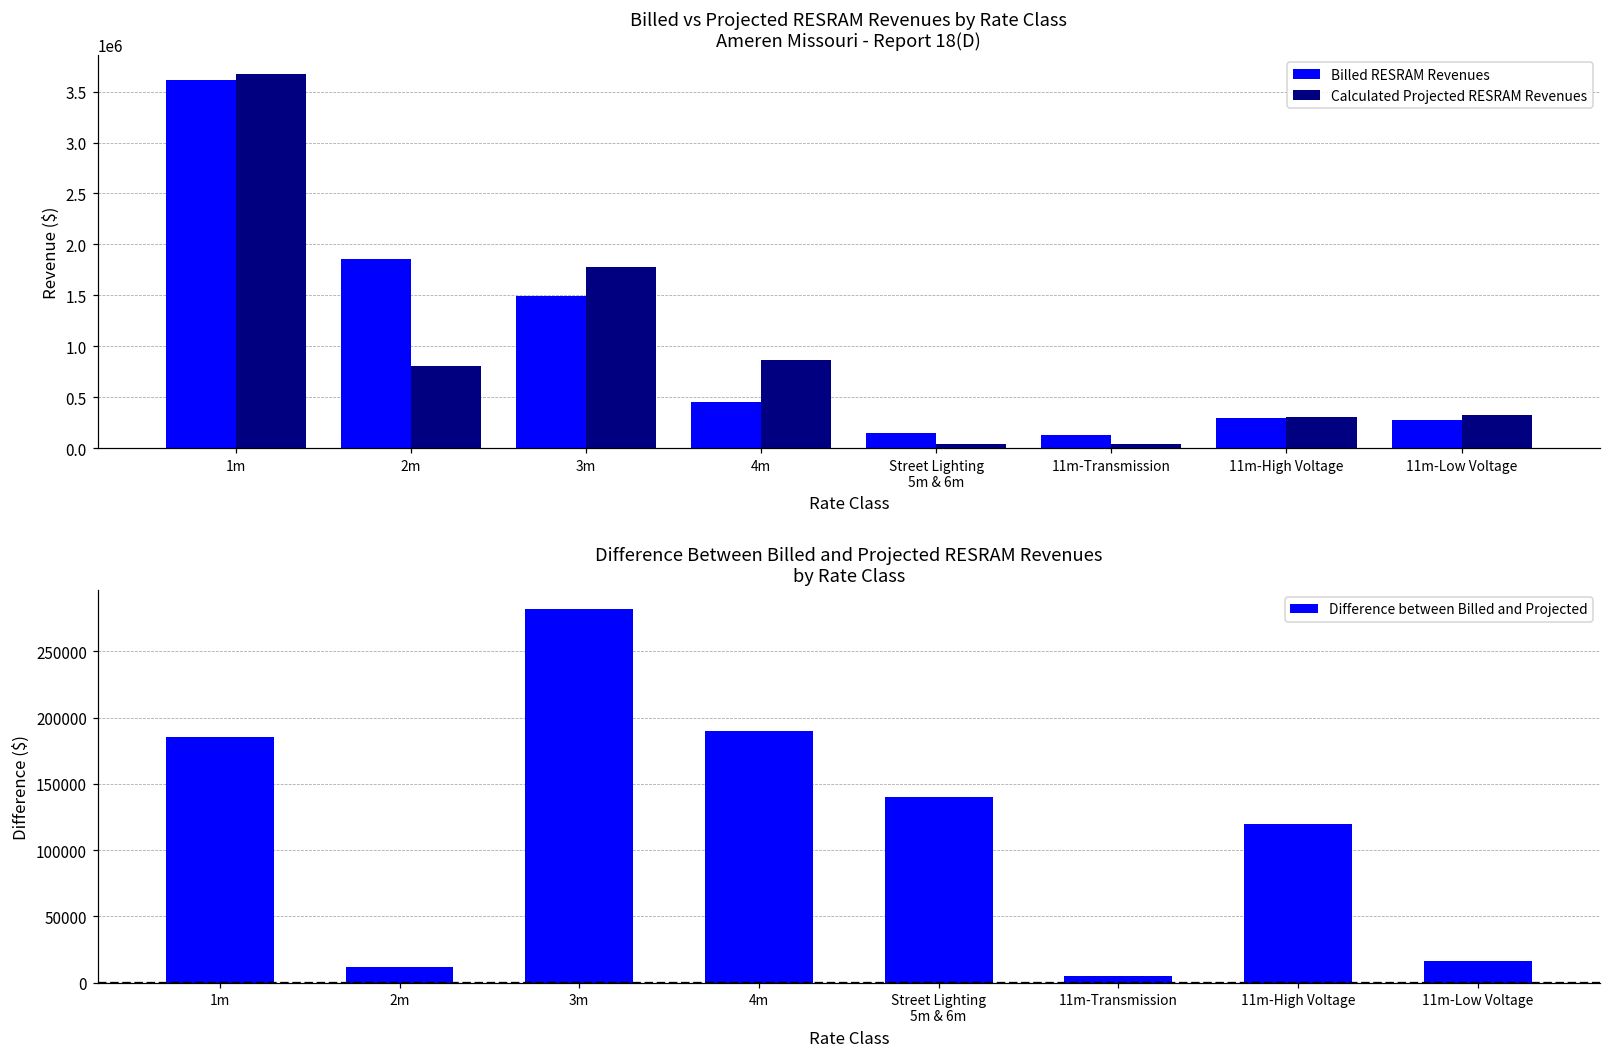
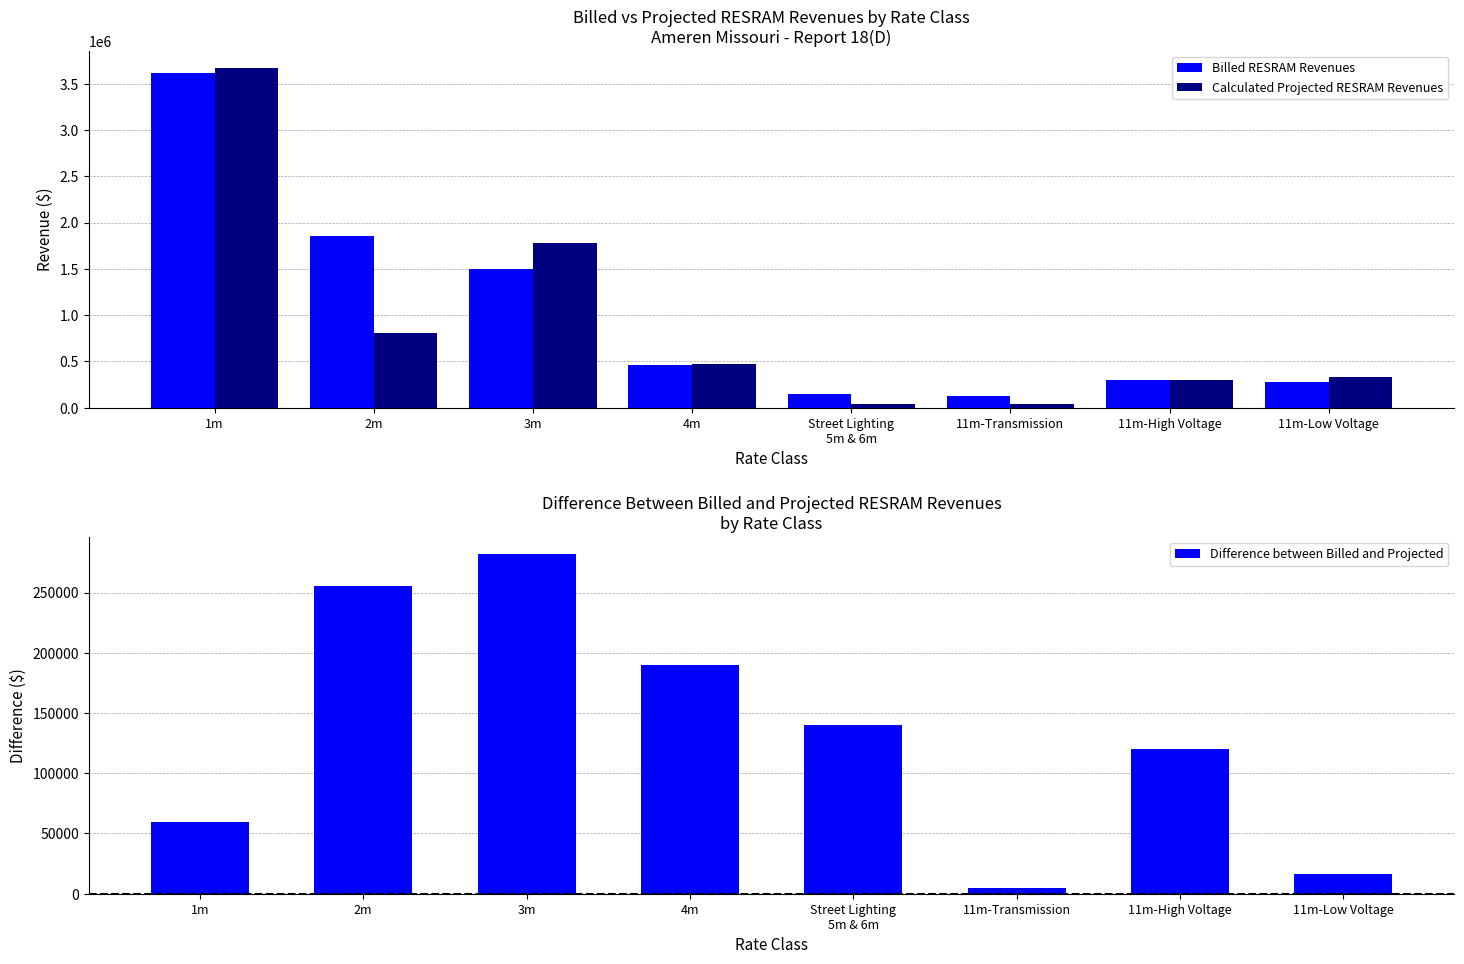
  {
    "Billed vs Projected RESRAM Revenues by Rate Class Ameren Missouri - Report 18(D)": {
      "Billed RESRAM Revenues": {
        "1m": 3600000,
        "2m": 1900000,
        "3m": 1500000,
        "4m": 500000,
        "Street Lighting 5m & 6m": 100000,
        "11m-Transmission": 100000,
        "11m-High Voltage": 300000,
        "11m-Low Voltage": 300000
      },
      "Calculated Projected RESRAM Revenues": {
        "1m": 3700000,
        "2m": 800000,
        "3m": 1800000,
-       "4m": 900000,
+       "4m": 500000,
        "Street Lighting 5m & 6m": 0,
        "11m-Transmission": 0,
        "11m-High Voltage": 300000,
        "11m-Low Voltage": 300000
      }
    },
    "Difference Between Billed and Projected RESRAM Revenues by Rate Class": {
-     "1m": 186000,
-     "2m": 12000,
+     "1m": 60000,
+     "2m": 255000,
      "3m": 282000,
      "4m": 190000,
      "Street Lighting 5m & 6m": 140000,
      "11m-Transmission": 5000,
      "11m-High Voltage": 120000,
      "11m-Low Voltage": 16000
    }
  }
